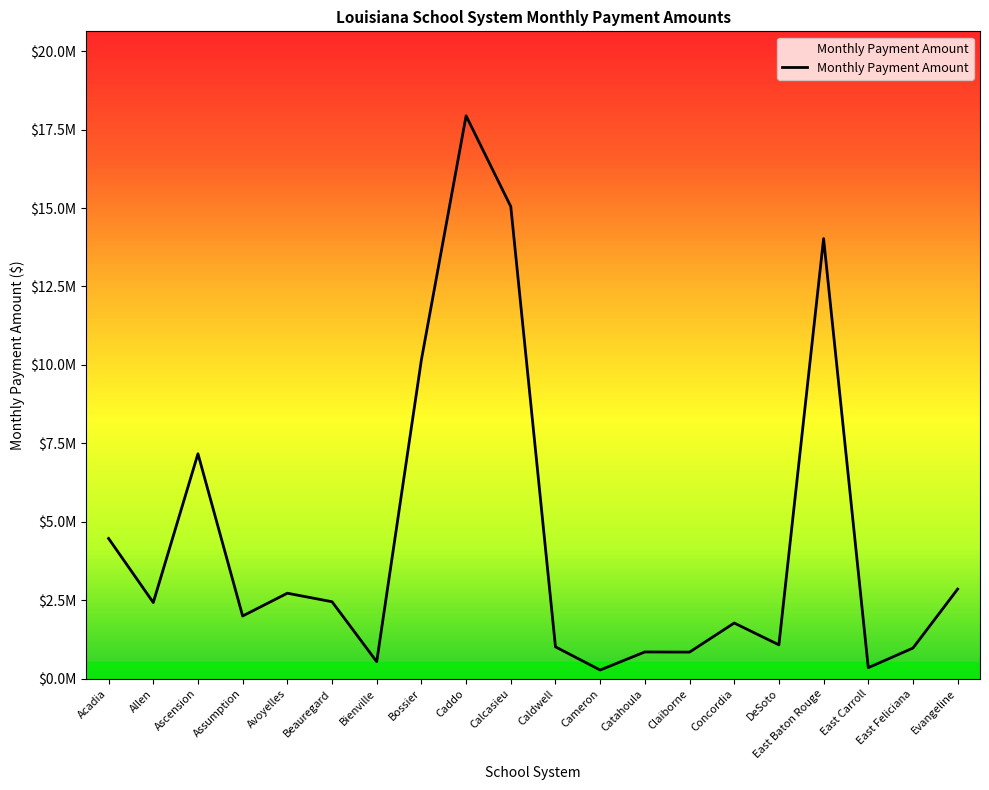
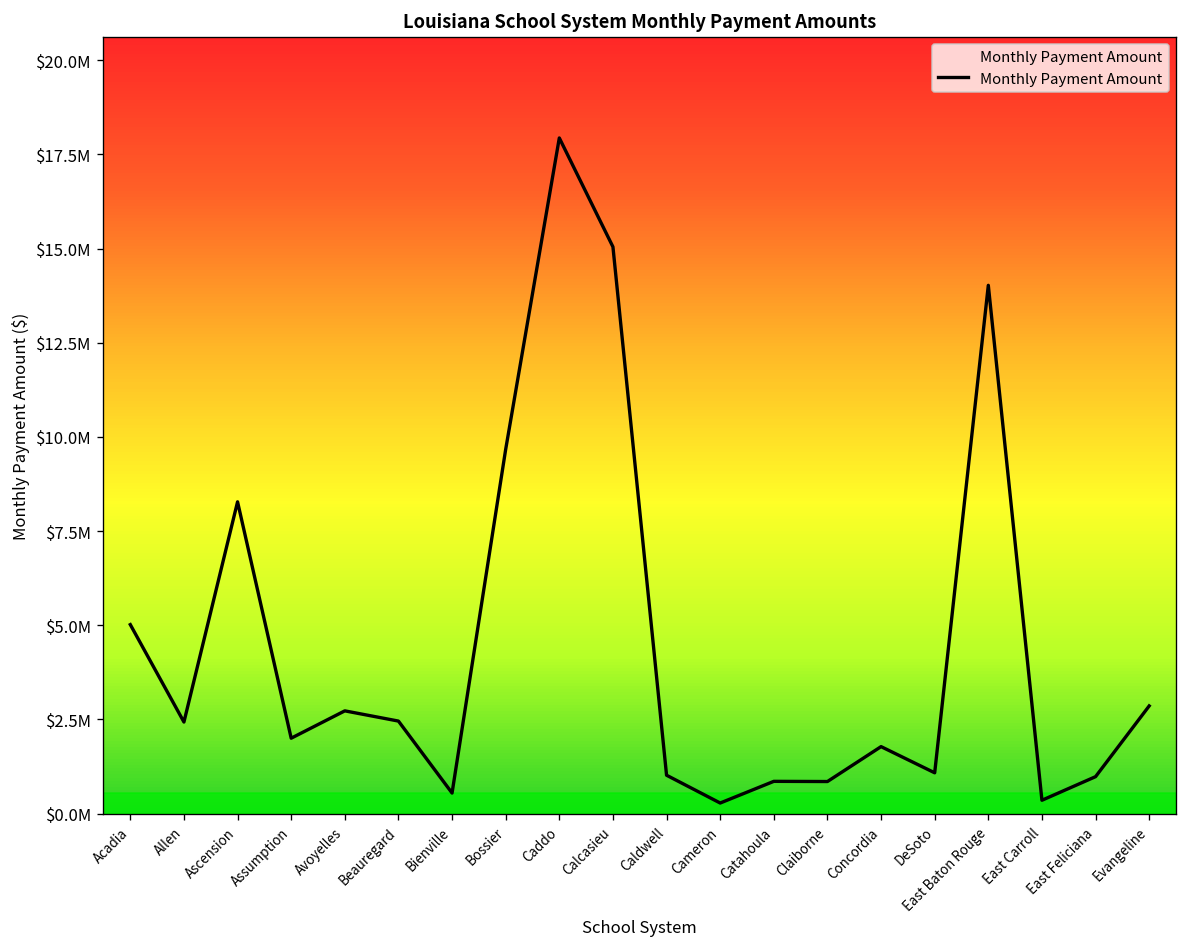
  {
-   "Acadia": "$4500000",
+   "Acadia": "$5000000",
    "Allen": "$2400000",
-   "Ascension": "$7200000",
+   "Ascension": "$8300000",
    "Assumption": "$2000000",
    "Avoyelles": "$2700000",
    "Beauregard": "$2500000",
    "Bienville": "$500000",
-   "Bossier": "$10200000",
+   "Bossier": "$9700000",
    "Caddo": "$17900000",
    "Calcasieu": "$15000000",
    "Caldwell": "$1000000",
    "Catahoula": "$900000",
    "Claiborne": "$900000",
    "Concordia": "$1800000",
    "DeSoto": "$1100000",
    "East Baton Rouge": "$14000000",
    "East Feliciana": "$1000000",
    "Evangeline": "$2900000"
  }
